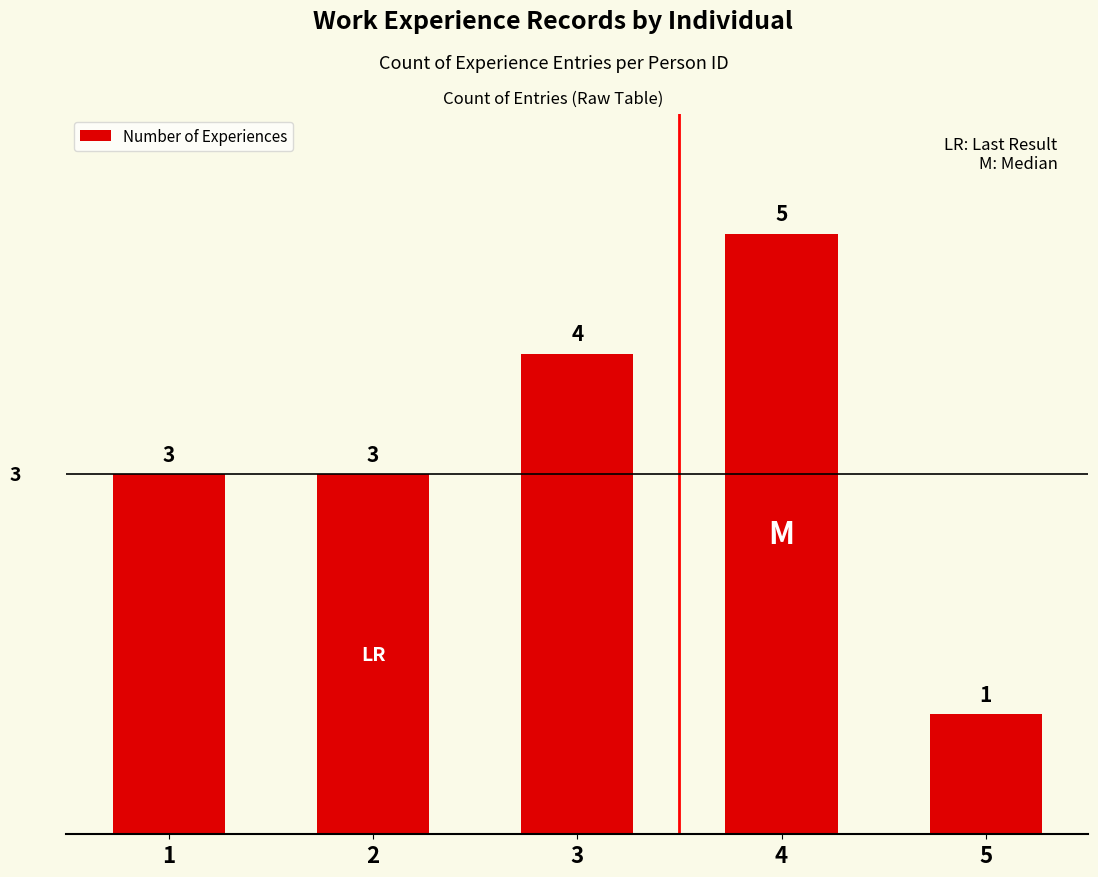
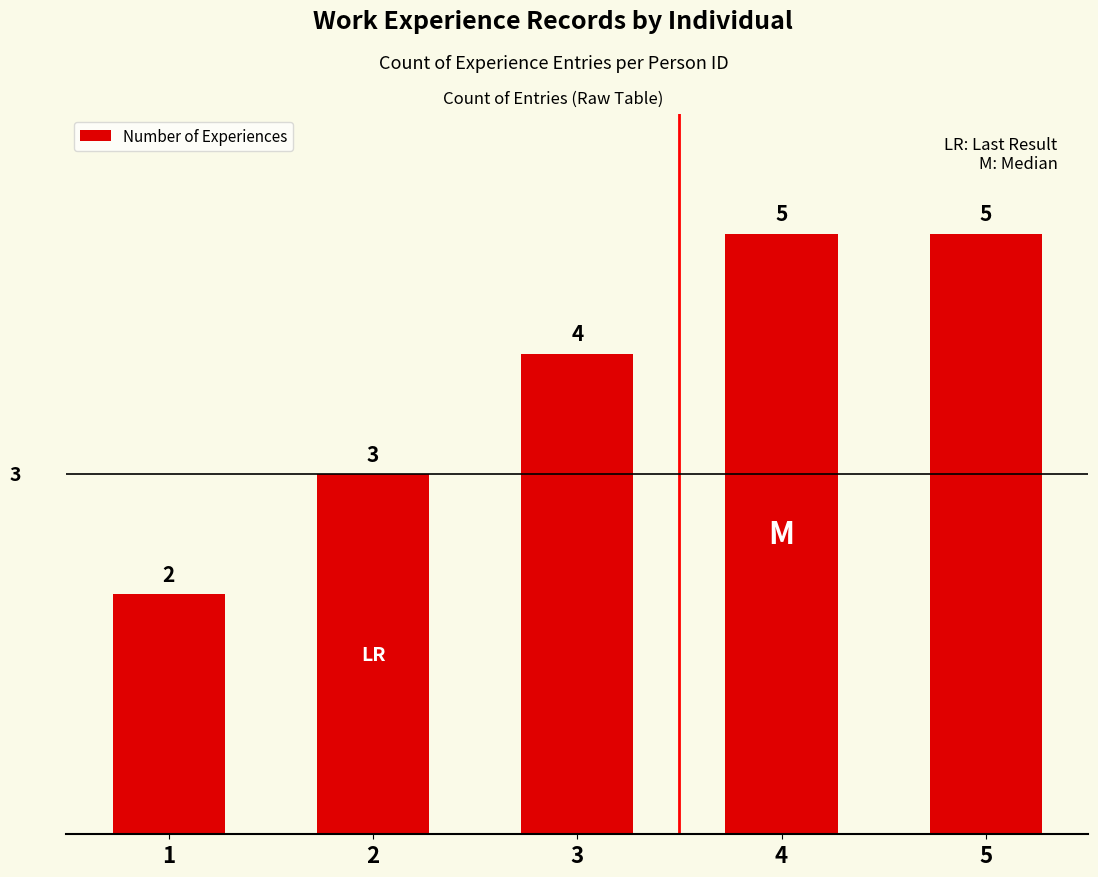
  {
-   "1": 3,
+   "1": 2,
    "2": 3,
    "3": 4,
    "4": 5,
-   "5": 1
+   "5": 5
  }
